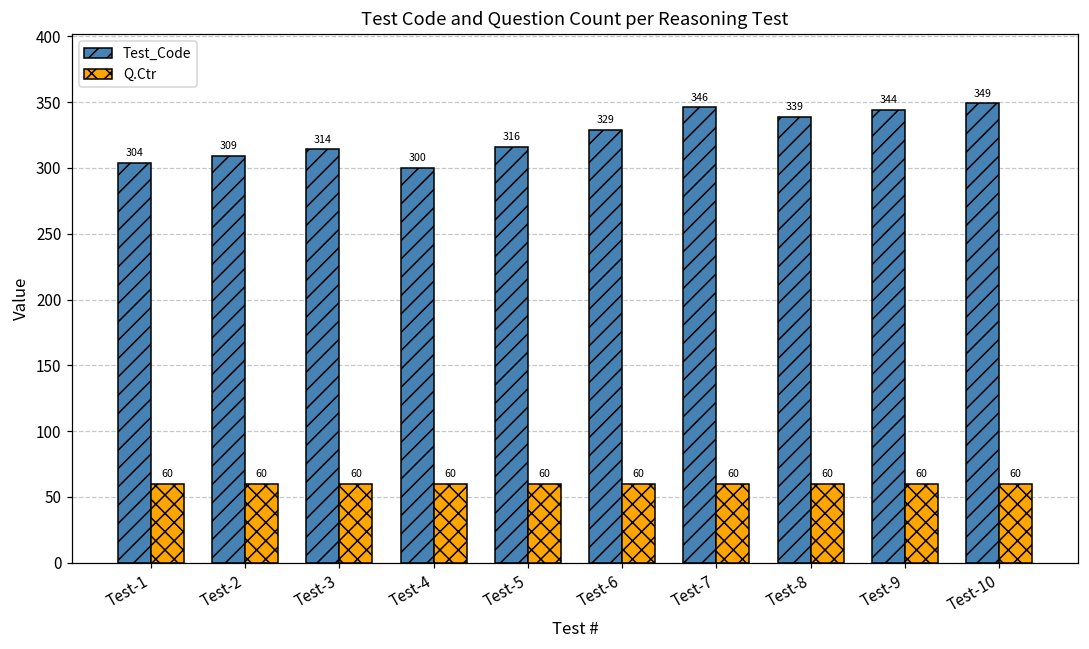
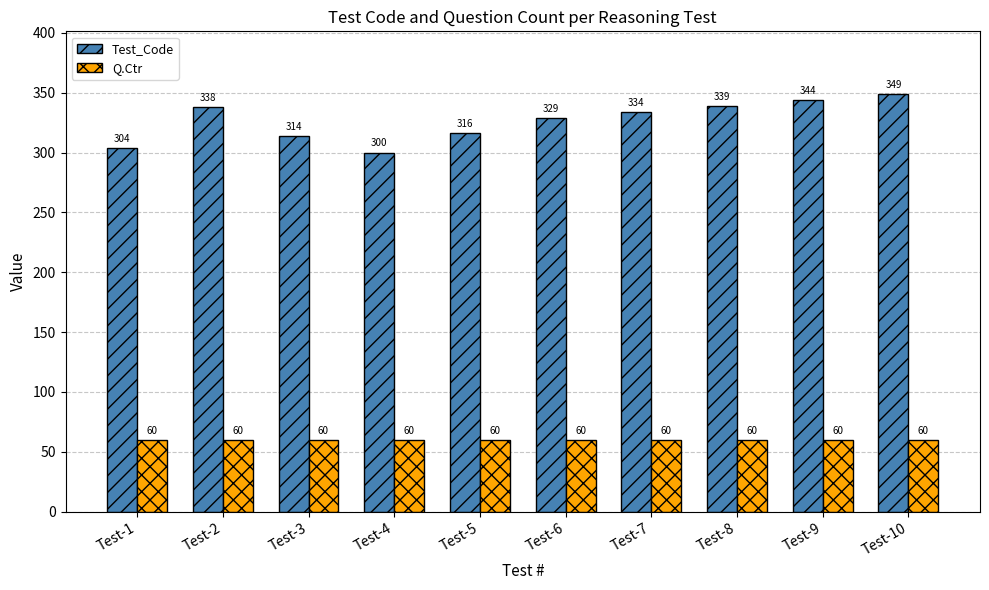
  {
    "Test_Code": {
      "Test-1": 304,
-     "Test-2": 309,
+     "Test-2": 338,
      "Test-3": 314,
      "Test-4": 300,
      "Test-5": 316,
      "Test-6": 329,
-     "Test-7": 346,
+     "Test-7": 334,
      "Test-8": 339,
      "Test-9": 344,
      "Test-10": 349
    },
    "Q.Ctr": {
      "Test-1": 60,
      "Test-2": 60,
      "Test-3": 60,
      "Test-4": 60,
      "Test-5": 60,
      "Test-6": 60,
      "Test-7": 60,
      "Test-8": 60,
      "Test-9": 60,
      "Test-10": 60
    }
  }
